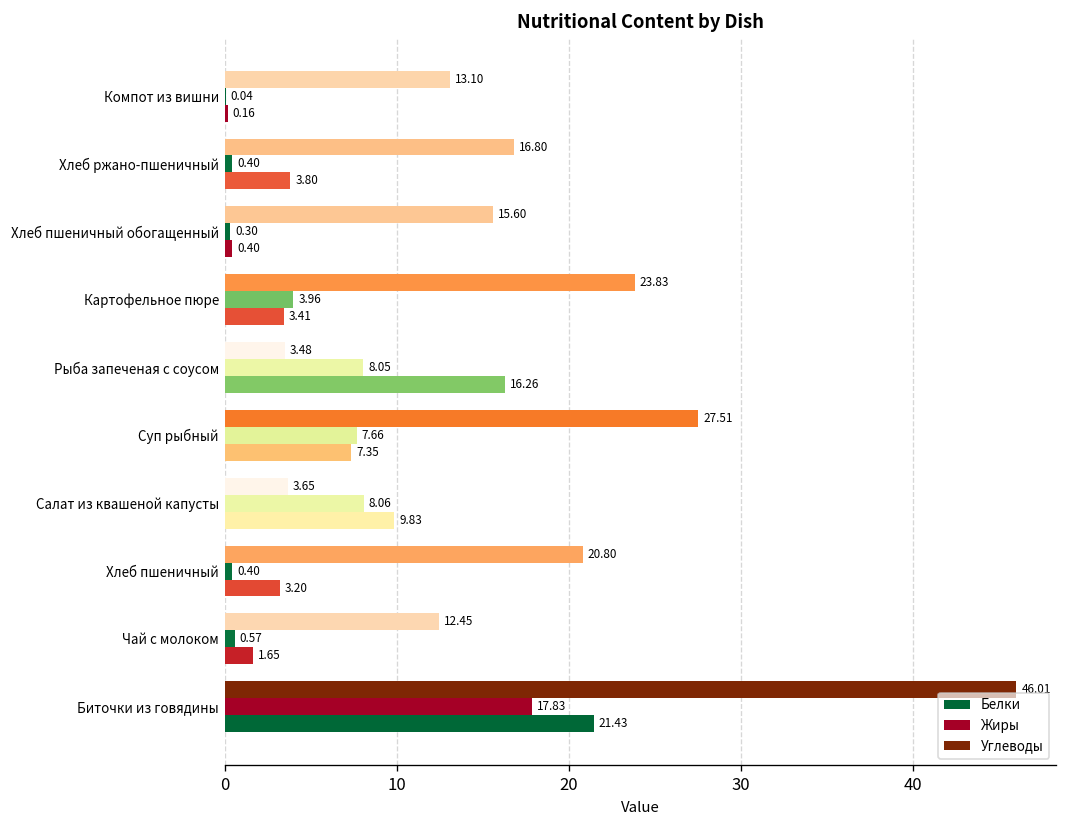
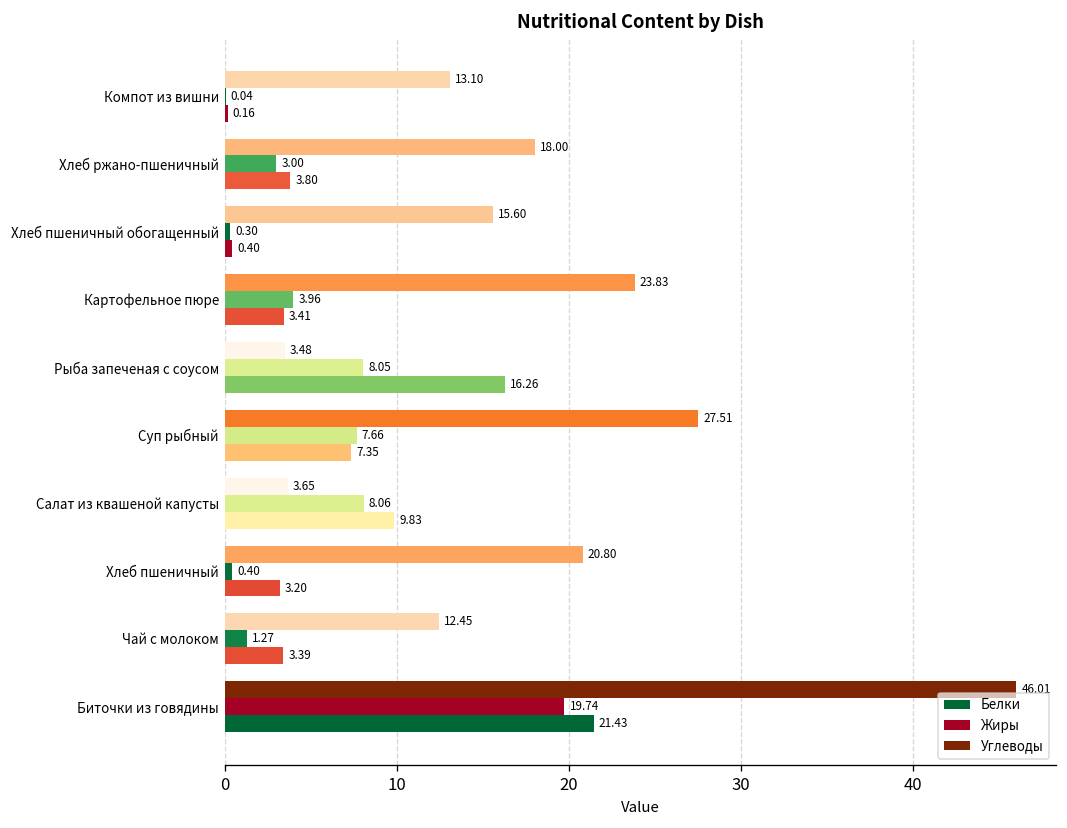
  {
    "Белки": {
      "Компот из вишни": 0.16,
      "Хлеб ржано-пшеничный": 3.80,
      "Хлеб пшеничный обогащенный": 0.40,
      "Картофельное пюре": 3.41,
      "Рыба запеченая с соусом": 16.26,
      "Суп рыбный": 7.35,
      "Салат из квашеной капусты": 9.83,
      "Хлеб пшеничный": 3.20,
-     "Чай с молоком": 1.65,
+     "Чай с молоком": 3.39,
      "Биточки из говядины": 21.43
    },
    "Жиры": {
      "Компот из вишни": 0.04,
-     "Хлеб ржано-пшеничный": 0.40,
+     "Хлеб ржано-пшеничный": 3.00,
      "Хлеб пшеничный обогащенный": 0.30,
      "Картофельное пюре": 3.96,
      "Рыба запеченая с соусом": 8.05,
      "Суп рыбный": 7.66,
      "Салат из квашеной капусты": 8.06,
      "Хлеб пшеничный": 0.40,
-     "Чай с молоком": 0.57,
-     "Биточки из говядины": 17.83
+     "Чай с молоком": 1.27,
+     "Биточки из говядины": 19.74
    },
    "Углеводы": {
      "Компот из вишни": 13.10,
-     "Хлеб ржано-пшеничный": 16.80,
+     "Хлеб ржано-пшеничный": 18.00,
      "Хлеб пшеничный обогащенный": 15.60,
      "Картофельное пюре": 23.83,
      "Рыба запеченая с соусом": 3.48,
      "Суп рыбный": 27.51,
      "Салат из квашеной капусты": 3.65,
      "Хлеб пшеничный": 20.80,
      "Чай с молоком": 12.45,
      "Биточки из говядины": 46.01
    }
  }
